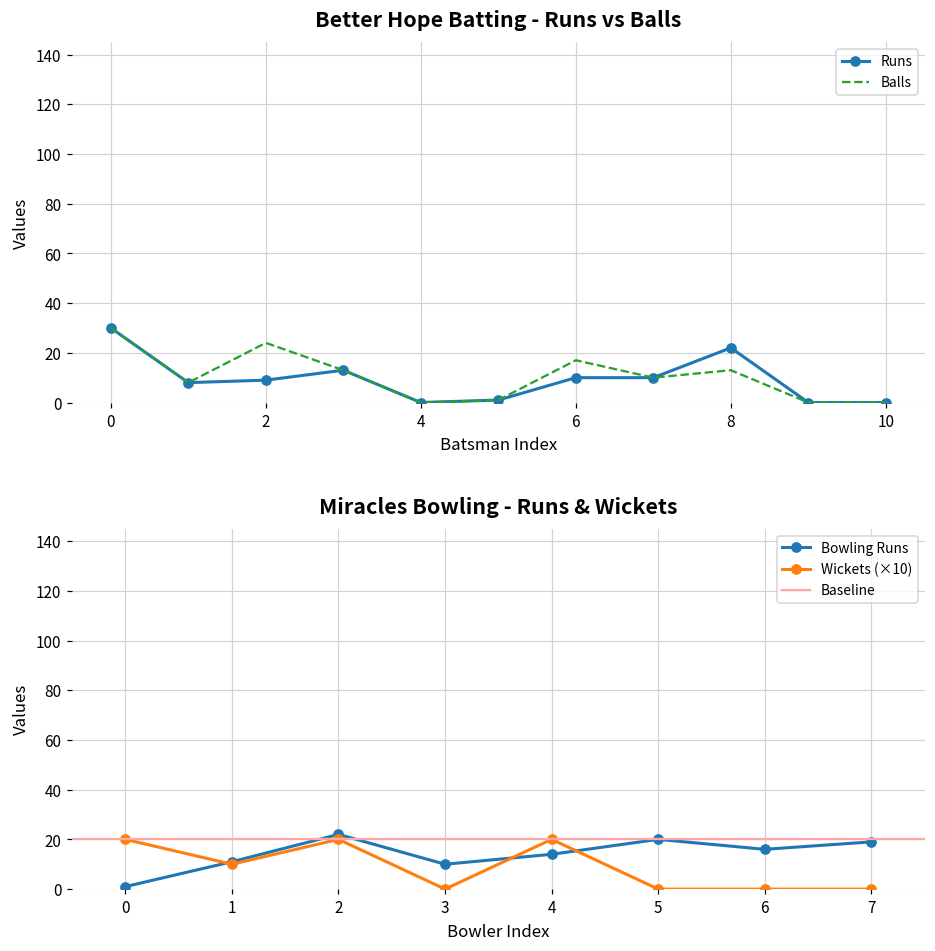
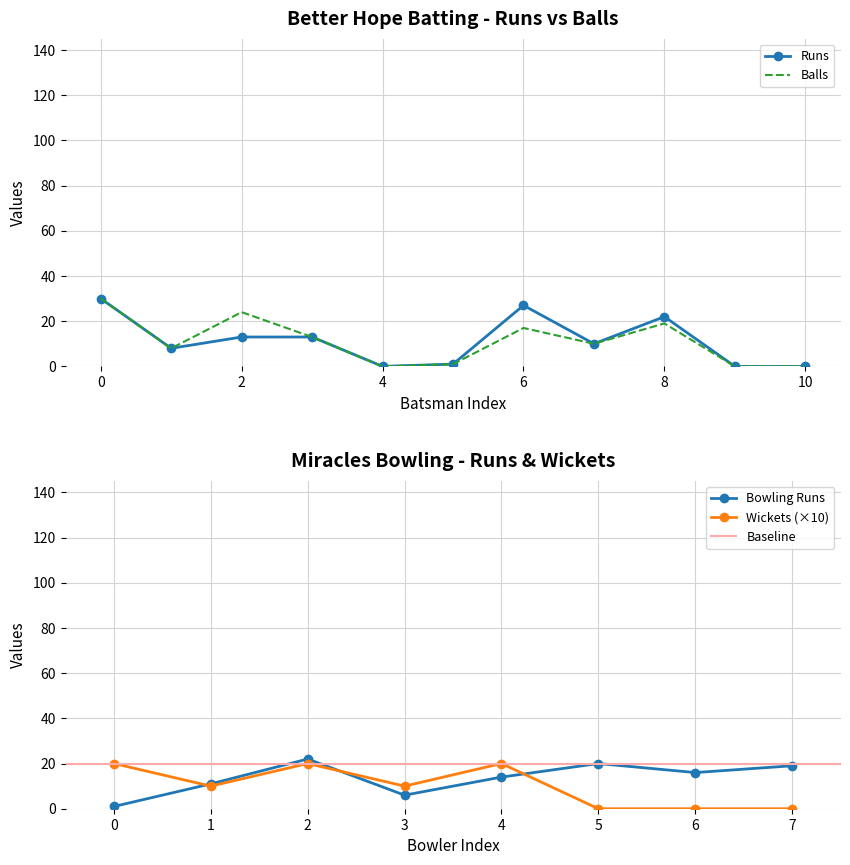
  {
    "Better Hope Batting - Runs vs Balls": {
      "Runs": {
-       "2": 9,
-       "6": 10,
+       "2": 13,
+       "6": 27,
        "8": 22
      },
      "Balls": {
        "2": 24,
        "6": 17,
-       "8": 13
+       "8": 19
      }
    },
    "Miracles Bowling - Runs & Wickets": {
      "Bowling Runs": {
        "0": 1,
        "2": 22,
-       "3": 10,
+       "3": 6,
        "4": 14,
        "5": 20,
        "6": 16,
        "7": 19
      },
      "Wickets (×10)": {
        "0": 20,
        "2": 20,
-       "3": 0,
+       "3": 10,
        "4": 20,
        "5": 0,
        "6": 0,
        "7": 0
      }
    }
  }
